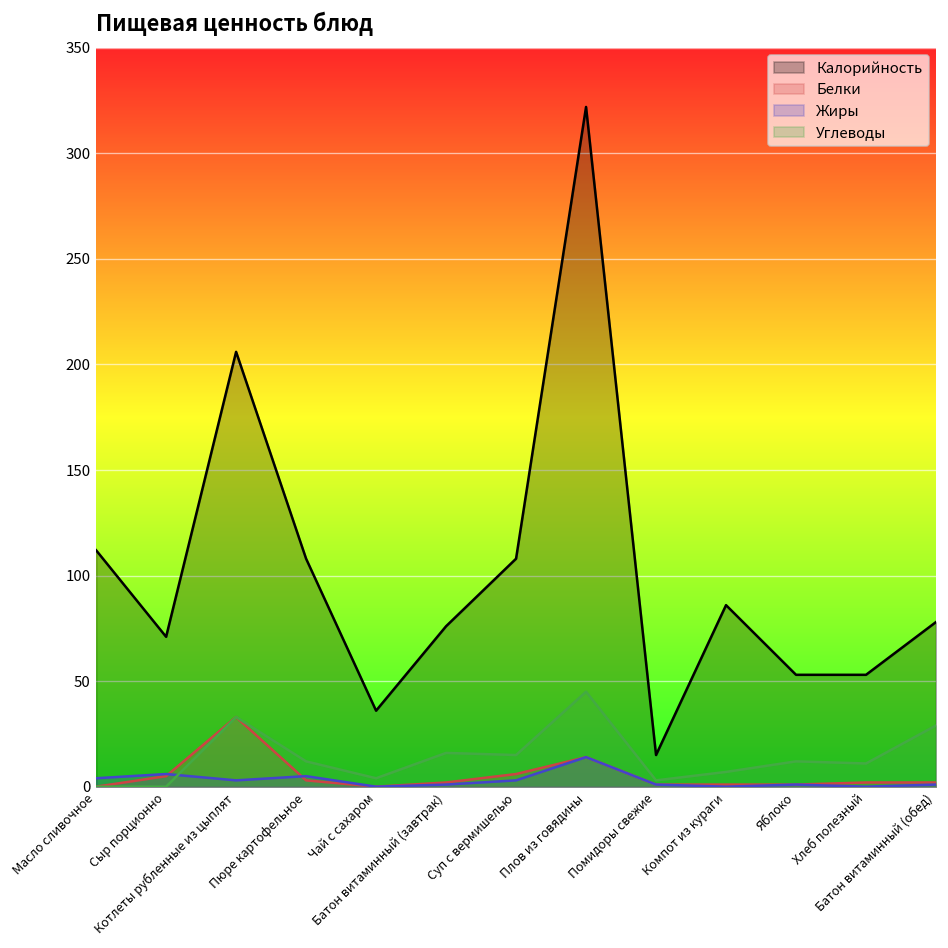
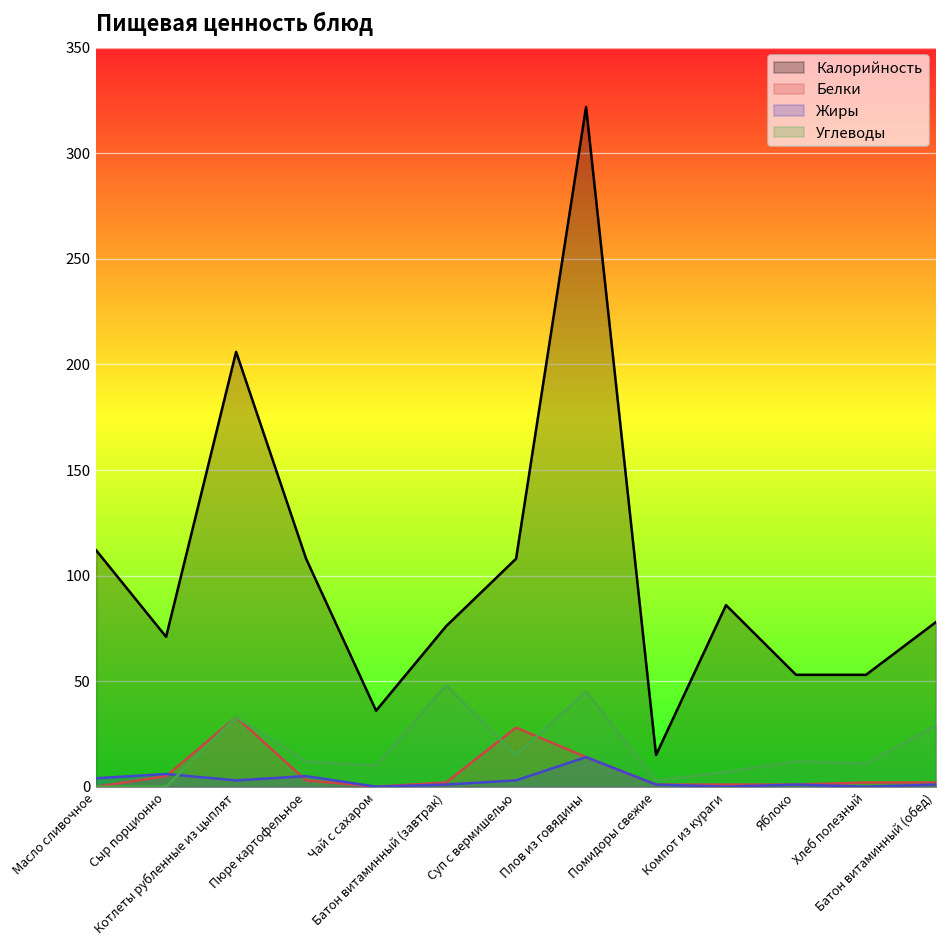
  {
    "Калорийность": {
      "Масло сливочное": 112,
      "Сыр порционно": 71,
      "Котлеты рубленные из цыплят": 206,
      "Пюре картофельное": 108,
      "Чай с сахаром": 36,
      "Батон витаминный (завтрак)": 76,
      "Суп с вермишелью": 108,
      "Плов из говядины": 322,
      "Помидоры свежие": 15,
      "Компот из кураги": 86,
      "Яблоко": 53,
      "Хлеб полезный": 53,
      "Батон витаминный (обед)": 78
    },
    "Белки": {
      "Пюре картофельное": 3,
-     "Суп с вермишелью": 6,
+     "Суп с вермишелью": 28,
      "Хлеб полезный": 2
    },
    "Жиры": {
      "Масло сливочное": 4,
      "Котлеты рубленные из цыплят": 3,
      "Пюре картофельное": 5,
      "Суп с вермишелью": 3,
      "Хлеб полезный": 0
    },
    "Углеводы": {
      "Сыр порционно": 0,
      "Пюре картофельное": 12,
-     "Чай с сахаром": 4,
-     "Батон витаминный (завтрак)": 16,
+     "Чай с сахаром": 10,
+     "Батон витаминный (завтрак)": 48,
      "Суп с вермишелью": 15,
      "Плов из говядины": 45,
      "Помидоры свежие": 3,
      "Компот из кураги": 7,
      "Яблоко": 12,
      "Хлеб полезный": 11,
      "Батон витаминный (обед)": 29
    }
  }
